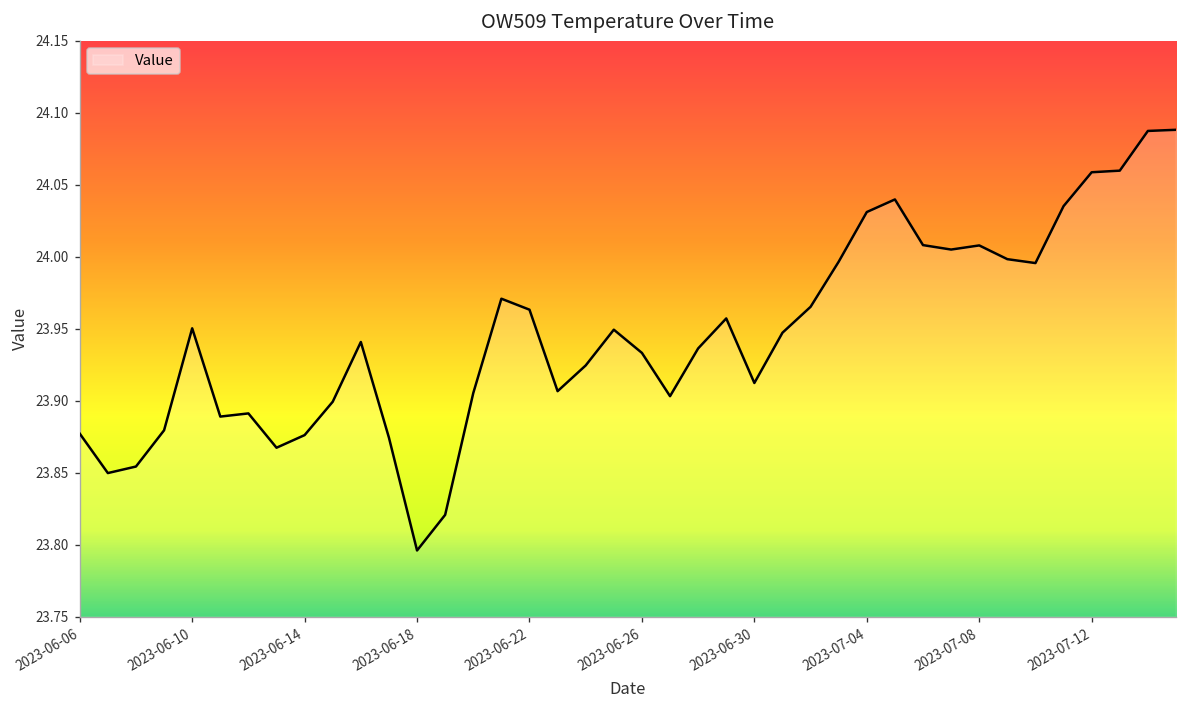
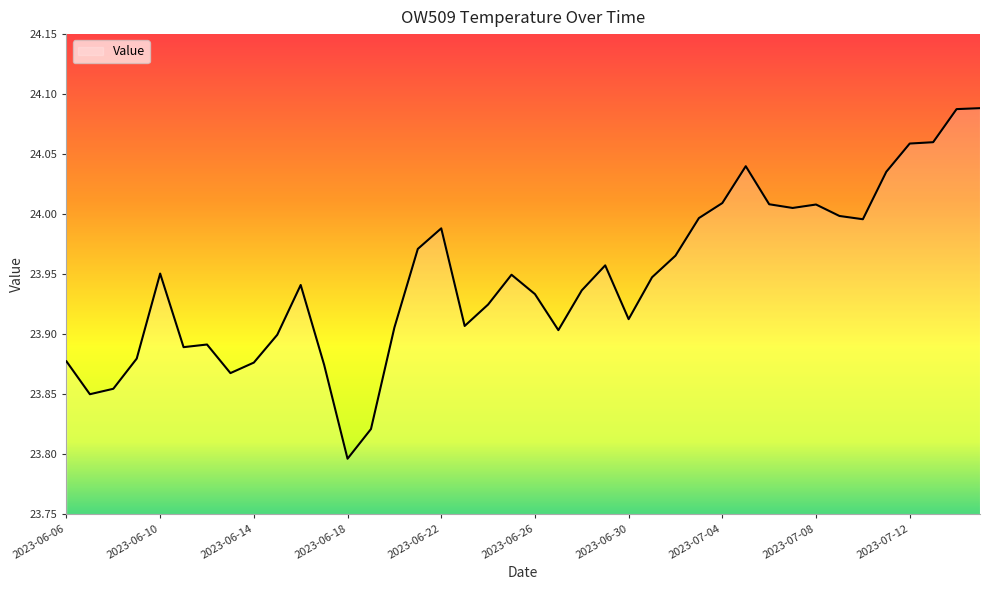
  {
    "2023-06-06": 23.877,
    "2023-06-10": 23.950,
    "2023-06-14": 23.876,
    "2023-06-18": 23.796,
-   "2023-06-22": 23.963,
+   "2023-06-22": 23.988,
    "2023-06-26": 23.933,
    "2023-06-30": 23.912,
-   "2023-07-04": 24.031,
+   "2023-07-04": 24.009,
    "2023-07-08": 24.008,
    "2023-07-12": 24.059
  }
